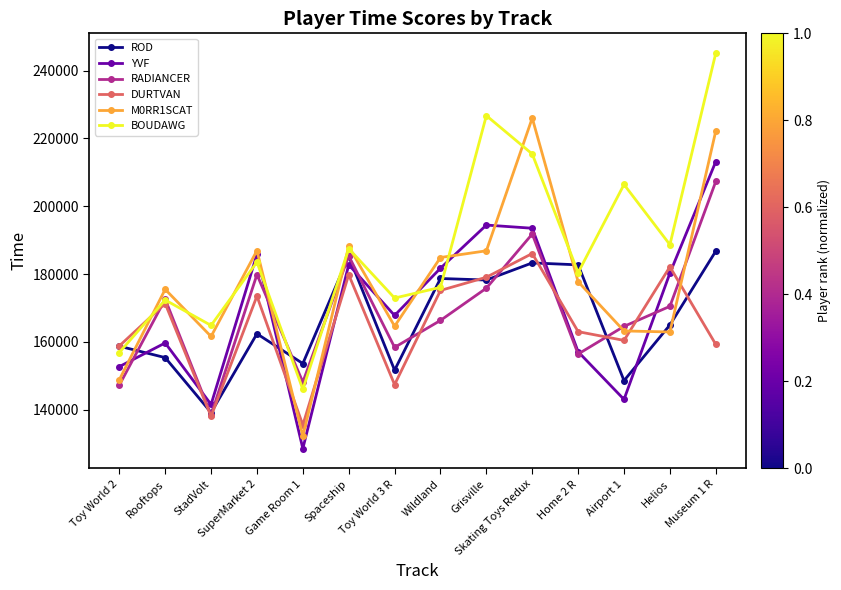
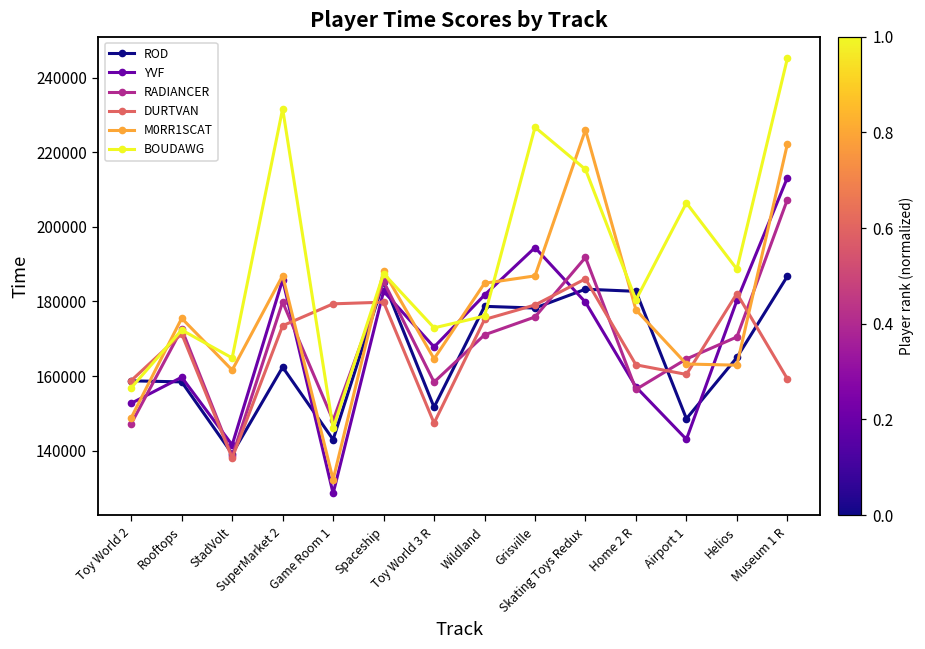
  {
    "ROD": {
-     "Rooftops": 155000,
+     "Rooftops": 158000,
      "SuperMarket 2": 162000,
-     "Game Room 1": 154000,
+     "Game Room 1": 143000,
      "Toy World 3 R": 152000,
      "Wildland": 179000,
      "Grisville": 178000,
      "Skating Toys Redux": 183000,
      "Home 2 R": 183000,
      "Airport 1": 149000,
      "Helios": 165000,
      "Museum 1 R": 187000
    },
    "YVF": {
      "Toy World 2": 153000,
      "Rooftops": 160000,
      "StadVolt": 142000,
      "SuperMarket 2": 186000,
      "Game Room 1": 129000,
      "Spaceship": 183000,
      "Toy World 3 R": 168000,
      "Wildland": 182000,
      "Grisville": 194000,
-     "Skating Toys Redux": 194000,
+     "Skating Toys Redux": 180000,
      "Airport 1": 143000,
      "Helios": 180000,
      "Museum 1 R": 213000
    },
    "RADIANCER": {
      "Toy World 2": 147000,
      "SuperMarket 2": 180000,
      "Game Room 1": 148000,
      "Toy World 3 R": 158000,
-     "Wildland": 166000,
+     "Wildland": 171000,
      "Grisville": 176000,
      "Skating Toys Redux": 192000,
      "Airport 1": 165000,
      "Helios": 170000,
      "Museum 1 R": 207000
    },
    "DURTVAN": {
      "Rooftops": 171000,
      "SuperMarket 2": 174000,
-     "Game Room 1": 135000,
+     "Game Room 1": 179000,
      "Spaceship": 180000,
      "Toy World 3 R": 147000,
      "Wildland": 175000,
      "Grisville": 179000,
      "Skating Toys Redux": 186000,
      "Home 2 R": 163000,
      "Airport 1": 160000,
      "Helios": 182000,
      "Museum 1 R": 159000
    },
    "M0RR1SCAT": {
      "Toy World 2": 149000,
      "Rooftops": 176000,
      "StadVolt": 162000,
      "SuperMarket 2": 187000,
      "Game Room 1": 132000,
      "Toy World 3 R": 165000,
      "Wildland": 185000,
      "Grisville": 187000,
      "Skating Toys Redux": 226000,
      "Home 2 R": 178000,
      "Airport 1": 163000,
      "Helios": 163000,
      "Museum 1 R": 222000
    },
    "BOUDAWG": {
      "Toy World 2": 157000,
      "StadVolt": 165000,
-     "SuperMarket 2": 184000,
+     "SuperMarket 2": 232000,
      "Game Room 1": 146000,
      "Toy World 3 R": 173000,
      "Wildland": 176000,
      "Grisville": 227000,
      "Skating Toys Redux": 215000,
      "Home 2 R": 180000,
      "Airport 1": 206000,
      "Helios": 189000,
      "Museum 1 R": 245000
    }
  }
